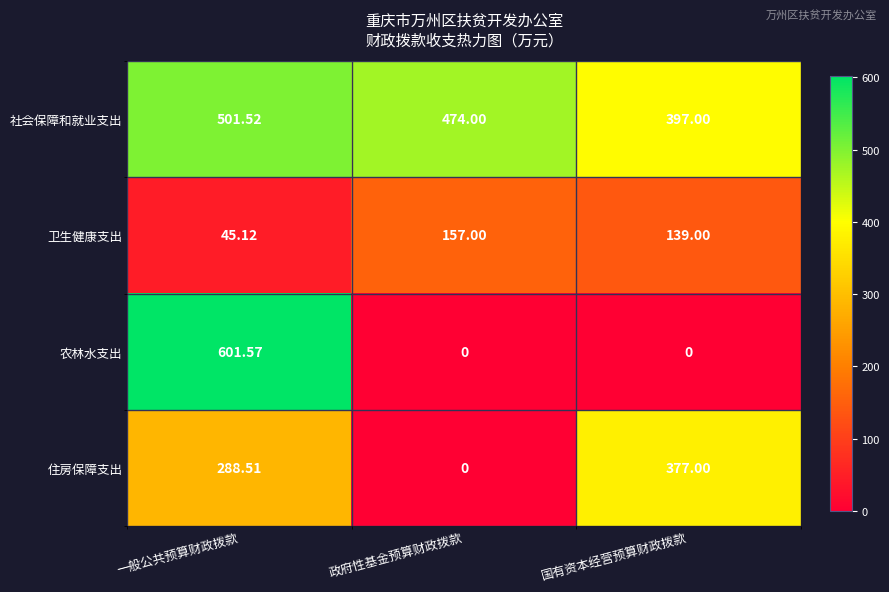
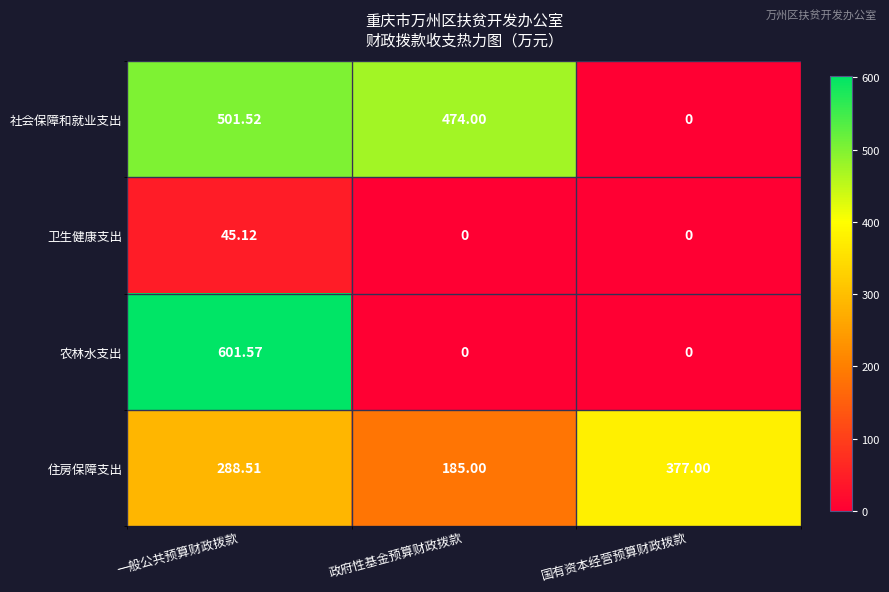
  {
    "社会保障和就业支出": {
      "一般公共预算财政拨款": 501.52,
      "政府性基金预算财政拨款": 474.00,
-     "国有资本经营预算财政拨款": 397.00
+     "国有资本经营预算财政拨款": 0
    },
    "卫生健康支出": {
      "一般公共预算财政拨款": 45.12,
-     "政府性基金预算财政拨款": 157.00,
-     "国有资本经营预算财政拨款": 139.00
+     "政府性基金预算财政拨款": 0,
+     "国有资本经营预算财政拨款": 0
    },
    "农林水支出": {
      "一般公共预算财政拨款": 601.57,
      "政府性基金预算财政拨款": 0,
      "国有资本经营预算财政拨款": 0
    },
    "住房保障支出": {
      "一般公共预算财政拨款": 288.51,
-     "政府性基金预算财政拨款": 0,
+     "政府性基金预算财政拨款": 185.00,
      "国有资本经营预算财政拨款": 377.00
    }
  }
